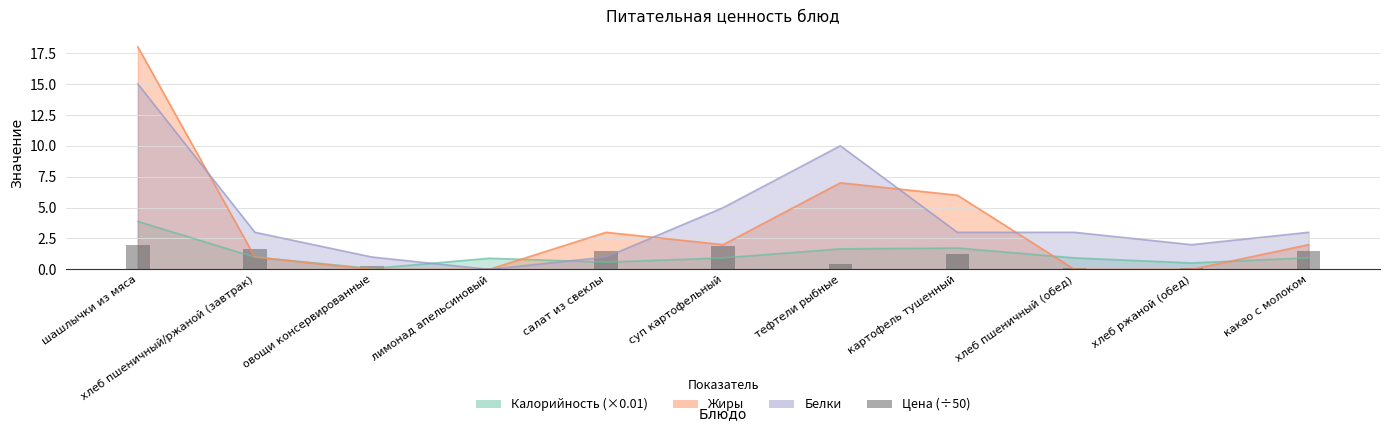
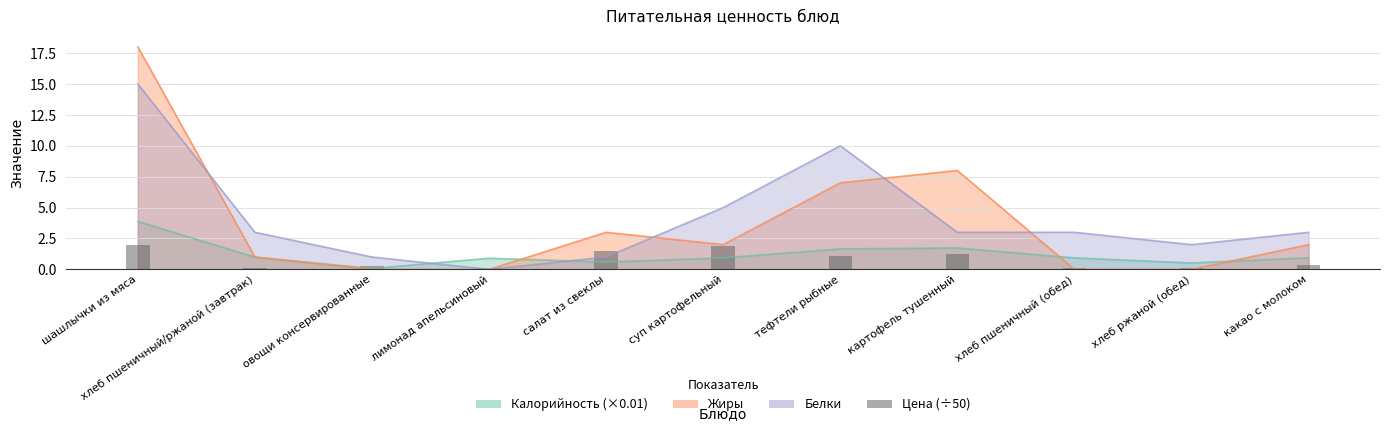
  {
    "Цена (÷50)": {
      "шашлычки из мяса": 2.0,
-     "хлеб пшеничный/ржаной (завтрак)": 1.6,
+     "хлеб пшеничный/ржаной (завтрак)": 0.1,
      "овощи консервированные": 0.3,
      "салат из свеклы": 1.5,
      "суп картофельный": 1.9,
-     "тефтели рыбные": 0.5,
+     "тефтели рыбные": 1.1,
      "картофель тушенный": 1.2,
-     "какао с молоком": 1.5
+     "какао с молоком": 0.3
    },
    "Жиры": {
      "шашлычки из мяса": 18,
      "салат из свеклы": 3,
      "суп картофельный": 2,
      "тефтели рыбные": 7,
-     "картофель тушенный": 6,
+     "картофель тушенный": 8,
      "хлеб пшеничный (обед)": 0,
      "хлеб ржаной (обед)": 0,
      "какао с молоком": 2
    }
  }
